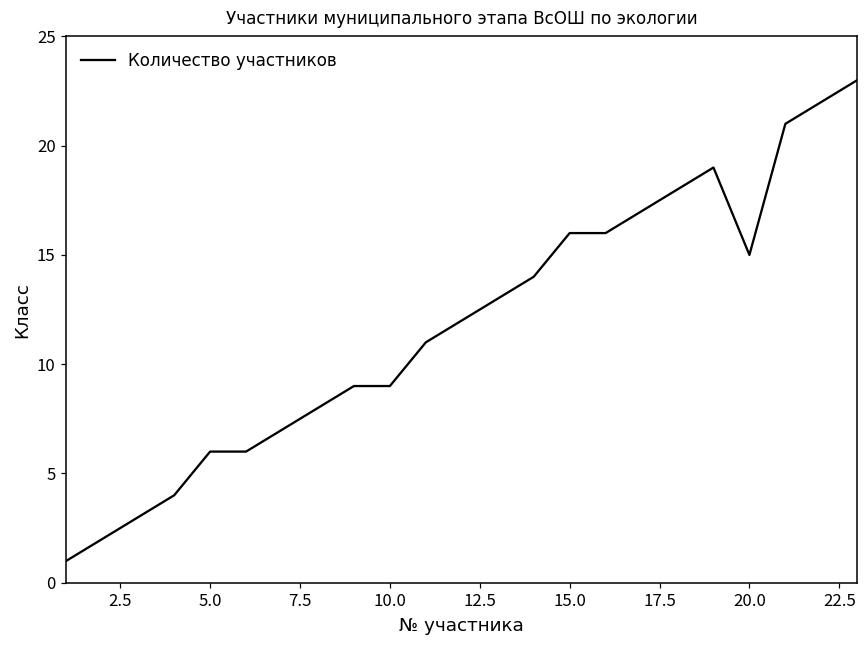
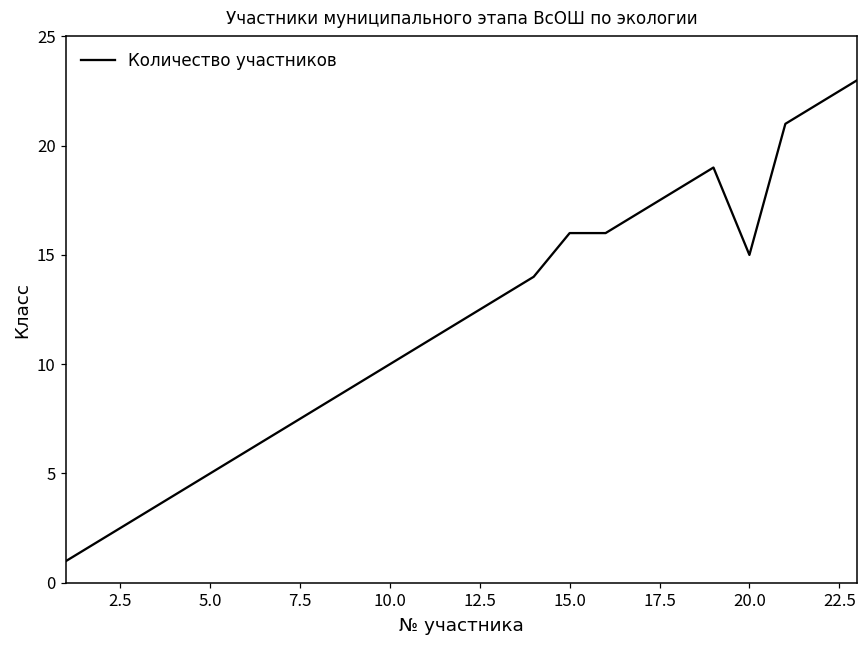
  {
-   "5.0": 6,
-   "10.0": 9,
+   "5.0": 5,
+   "10.0": 10,
    "15.0": 16,
    "20.0": 15
  }
